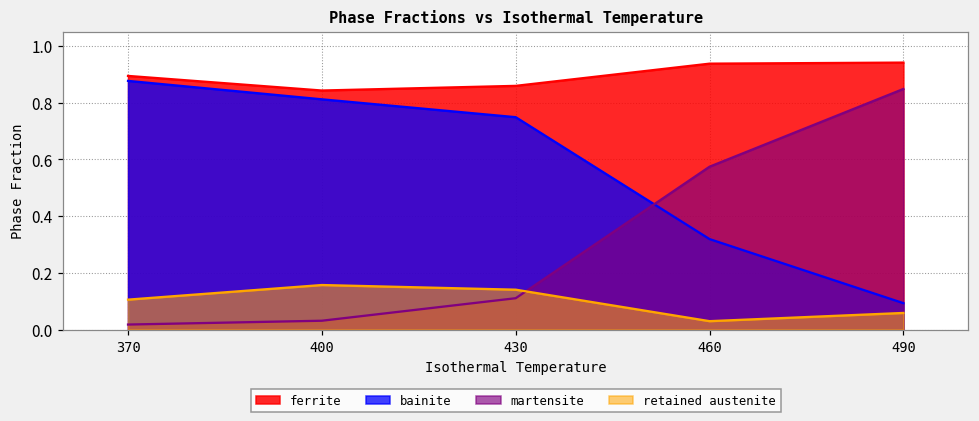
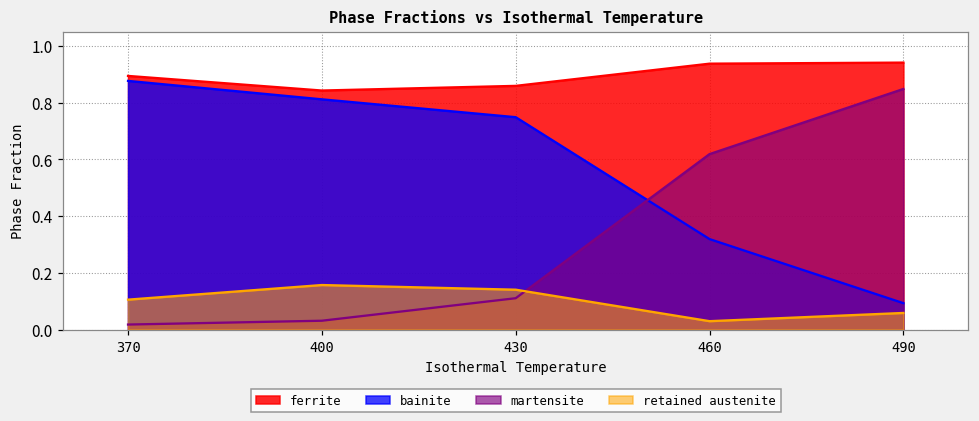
  {
    "ferrite": {
      "370": 0.89,
      "400": 0.84,
      "430": 0.86,
      "460": 0.94,
      "490": 0.94
    },
    "bainite": {
      "370": 0.88,
      "400": 0.81,
      "430": 0.75,
      "460": 0.32,
      "490": 0.09
    },
    "martensite": {
      "370": 0.02,
      "400": 0.03,
      "430": 0.11,
-     "460": 0.57,
+     "460": 0.62,
      "490": 0.85
    },
    "retained austenite": {
      "370": 0.11,
      "400": 0.16,
      "430": 0.14,
      "460": 0.03,
      "490": 0.06
    }
  }
